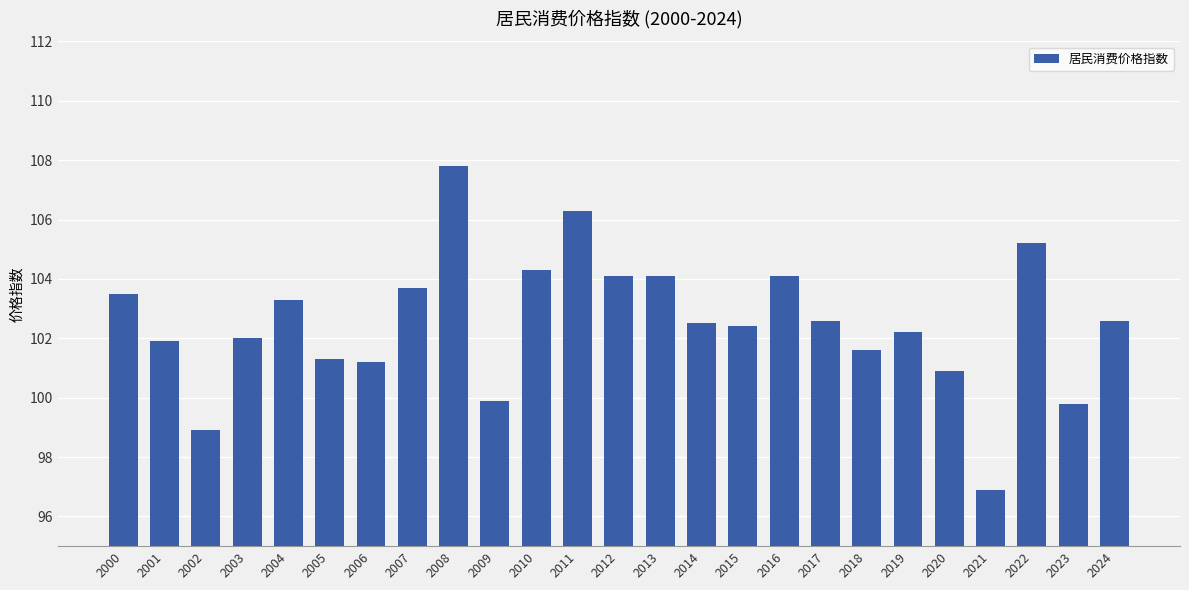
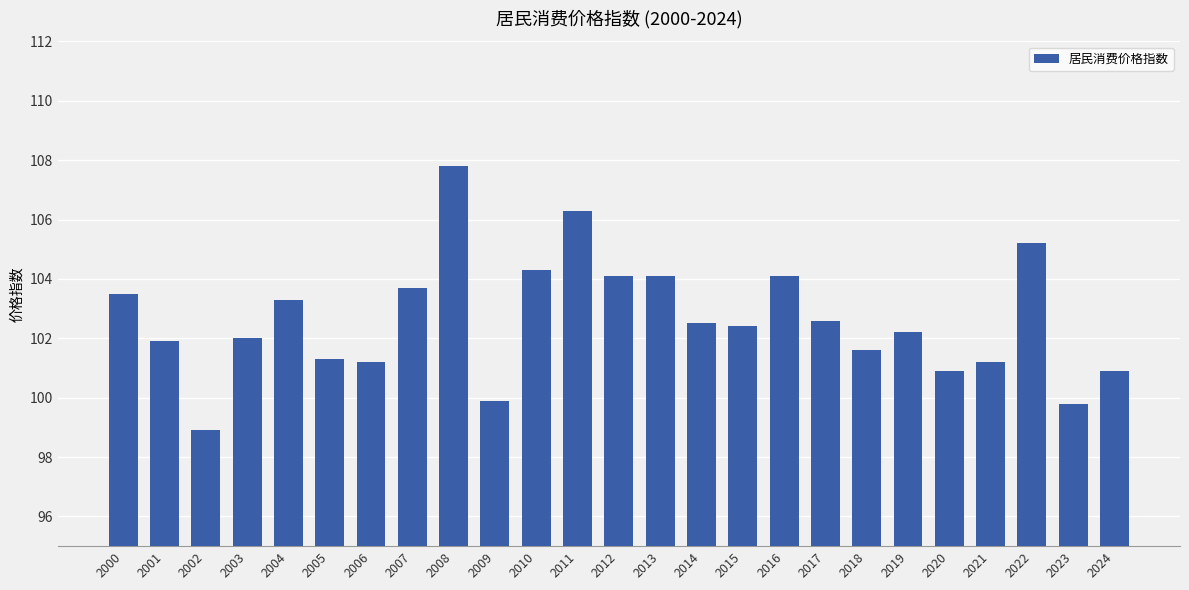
  {
    "2000": 103.5,
    "2001": 101.9,
    "2002": 98.9,
    "2003": 102.0,
    "2004": 103.3,
    "2005": 101.3,
    "2006": 101.2,
    "2007": 103.7,
    "2008": 107.8,
    "2009": 99.9,
    "2010": 104.3,
    "2011": 106.3,
    "2012": 104.1,
    "2013": 104.1,
    "2014": 102.5,
    "2015": 102.4,
    "2016": 104.1,
    "2017": 102.6,
    "2018": 101.6,
    "2019": 102.2,
    "2020": 100.9,
-   "2021": 96.9,
+   "2021": 101.2,
    "2022": 105.2,
    "2023": 99.8,
-   "2024": 102.6
+   "2024": 100.9
  }
